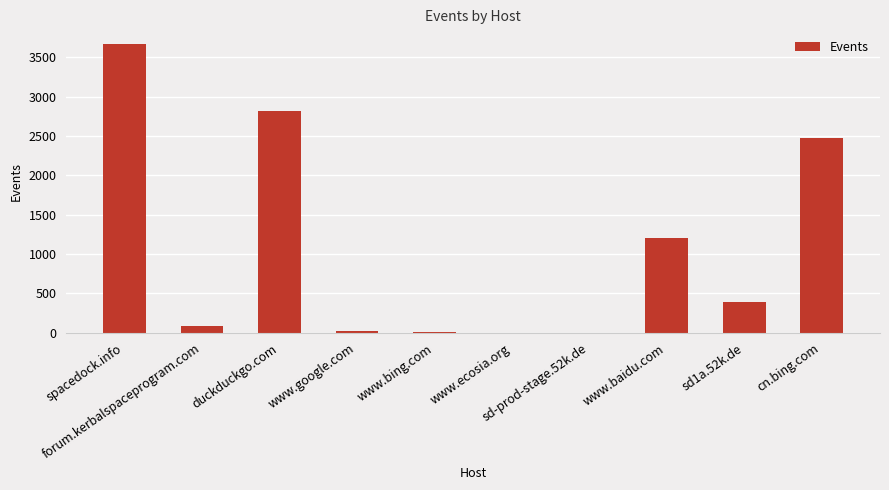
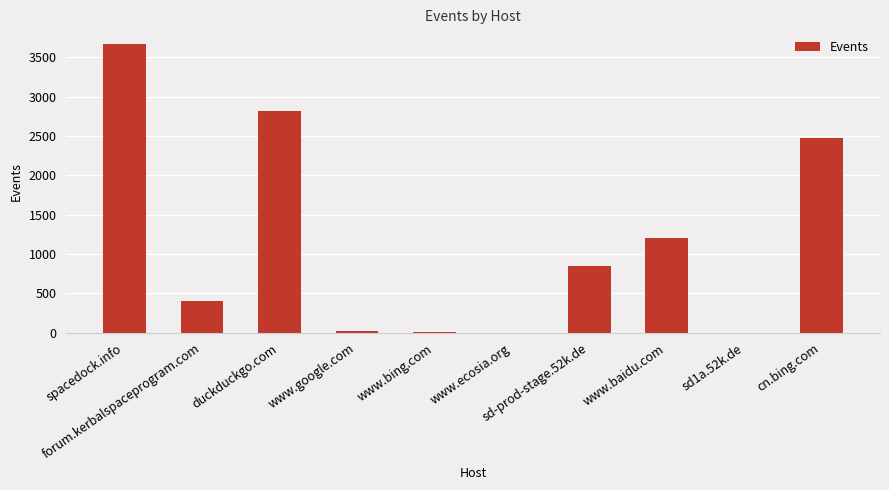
  {
    "spacedock.info": 3700,
-   "forum.kerbalspaceprogram.com": 100,
+   "forum.kerbalspaceprogram.com": 400,
    "duckduckgo.com": 2800,
-   "sd-prod-stage.52k.de": 0,
+   "sd-prod-stage.52k.de": 800,
    "www.baidu.com": 1200,
-   "sd1a.52k.de": 400,
+   "sd1a.52k.de": 0,
    "cn.bing.com": 2500
  }
